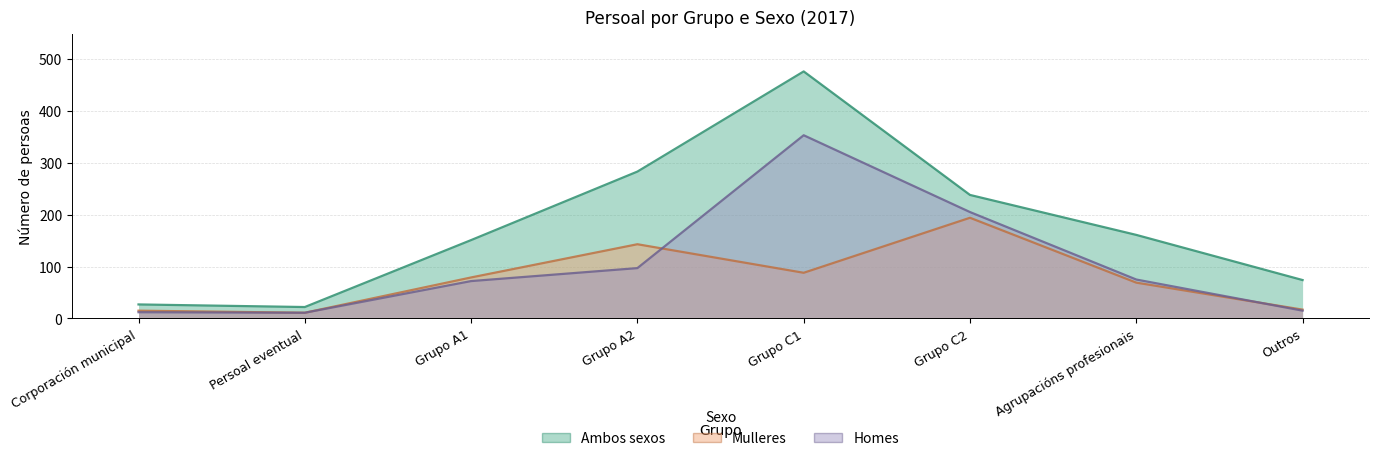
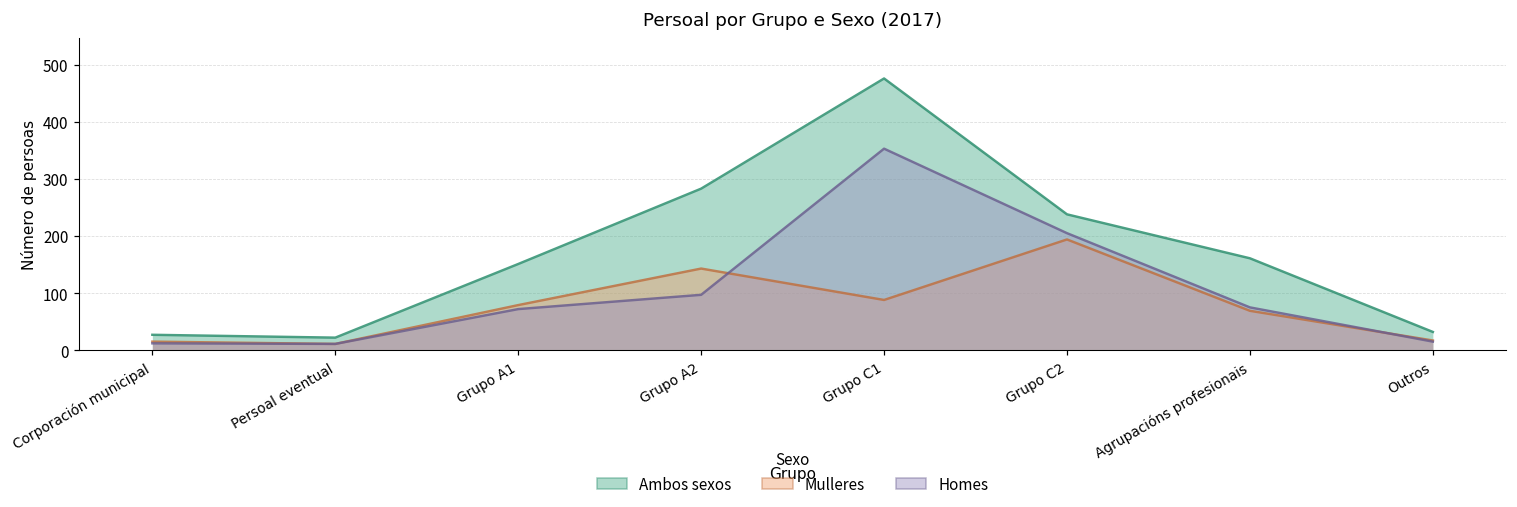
  {
    "Ambos sexos": {
      "Corporación municipal": 30,
      "Persoal eventual": 20,
      "Grupo A1": 150,
      "Grupo A2": 280,
      "Grupo C1": 480,
      "Grupo C2": 240,
      "Agrupacións profesionais": 160,
-     "Outros": 70
+     "Outros": 30
    },
    "Mulleres": {
      "Grupo A1": 80,
      "Grupo A2": 140,
      "Grupo C1": 90,
      "Grupo C2": 190,
      "Agrupacións profesionais": 70
    },
    "Homes": {
      "Grupo A1": 70,
      "Grupo A2": 100,
      "Grupo C1": 350,
      "Grupo C2": 210,
      "Agrupacións profesionais": 80
    }
  }
